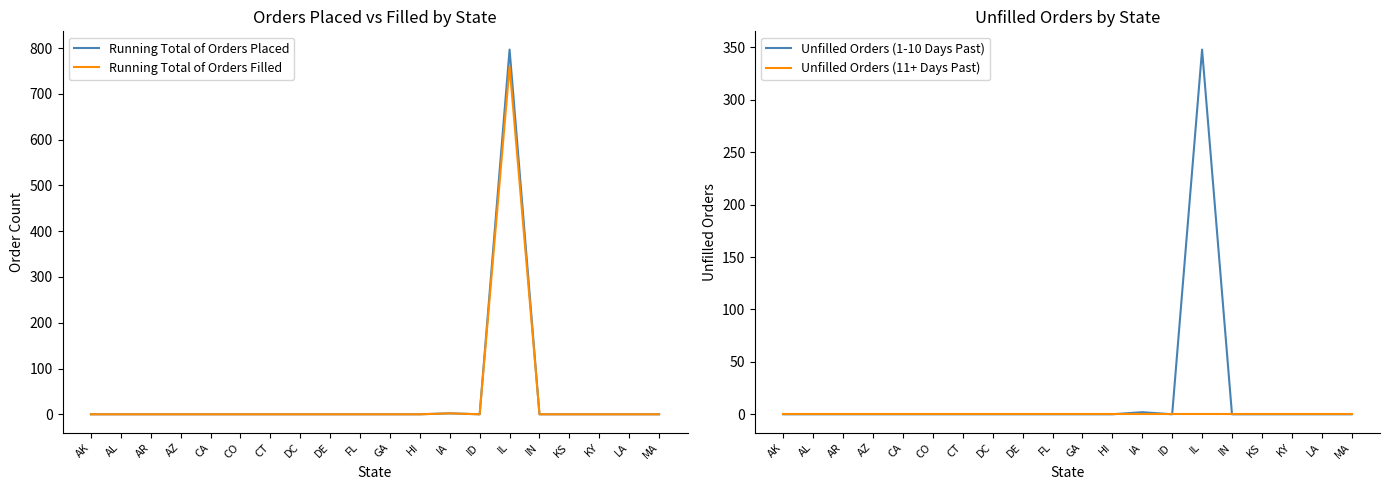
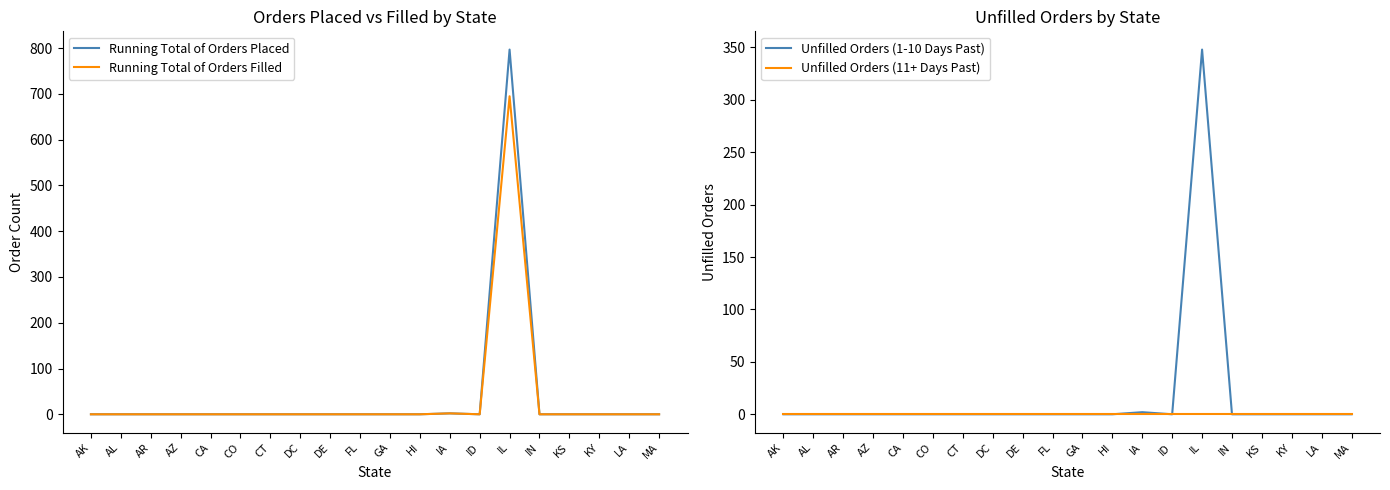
  {
    "Orders Placed vs Filled by State": {
      "Running Total of Orders Placed": {
        "IL": 800
      },
      "Running Total of Orders Filled": {
-       "IL": 760
+       "IL": 700
      }
    },
    "Unfilled Orders by State": {
      "Unfilled Orders (1-10 Days Past)": {
        "IL": 348
      },
      "Unfilled Orders (11+ Days Past)": {
        "IL": 0
      }
    }
  }
